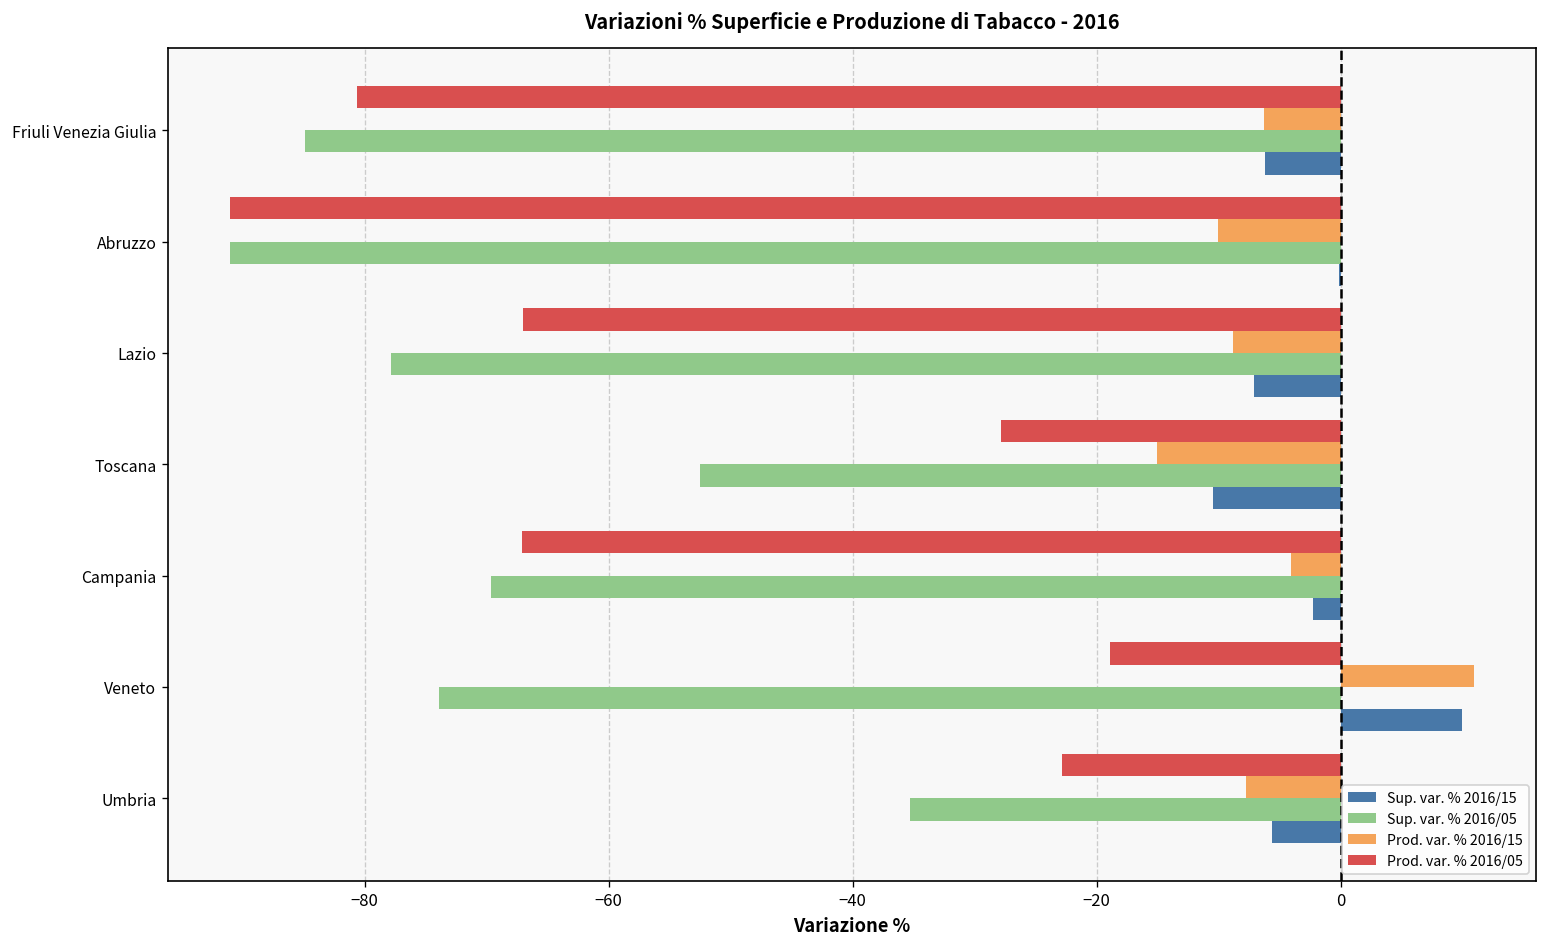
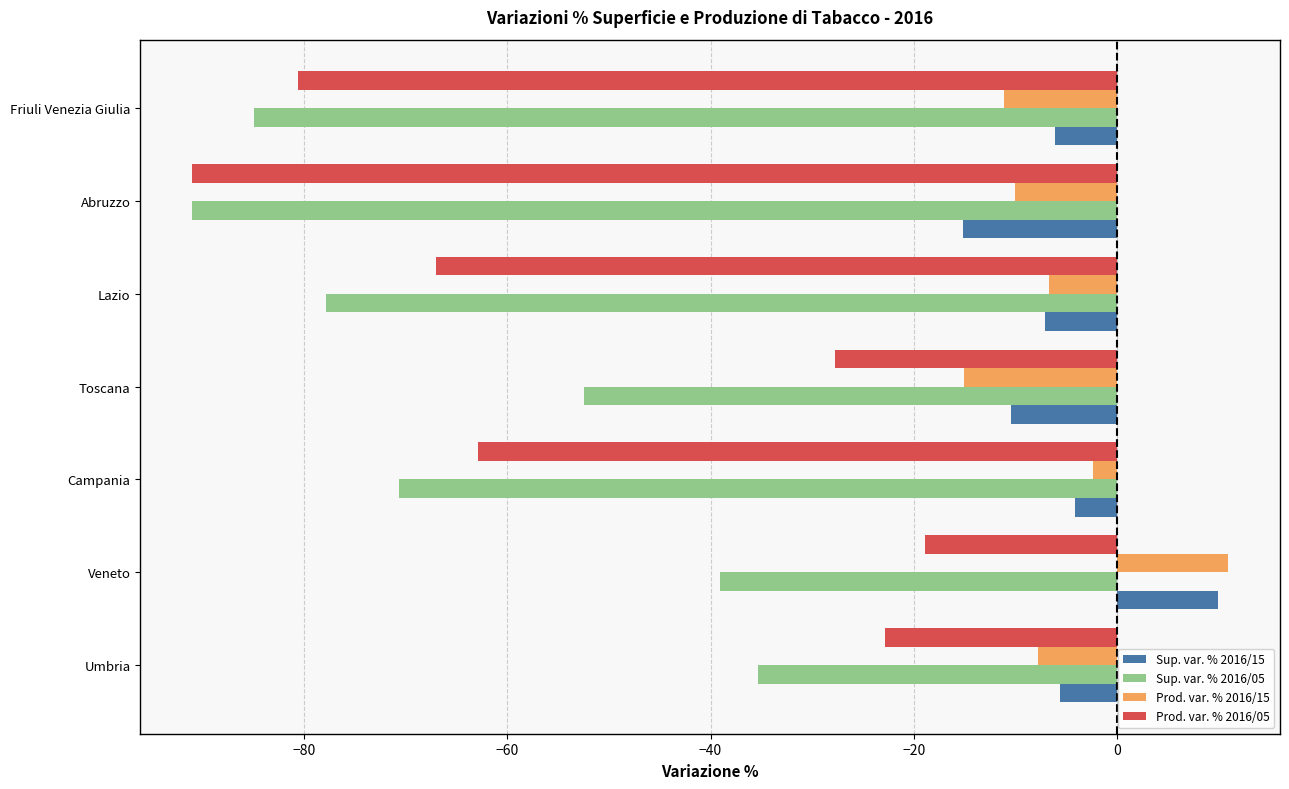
  {
    "Sup. var. % 2016/15": {
      "Friuli Venezia Giulia": -6.2,
-     "Abruzzo": -0.1,
+     "Abruzzo": -15.2,
      "Lazio": -7.1,
      "Toscana": -10.5,
-     "Campania": -2.2,
+     "Campania": -4.2,
      "Veneto": 9.9,
      "Umbria": -5.7
    },
    "Sup. var. % 2016/05": {
      "Friuli Venezia Giulia": -84.9,
      "Abruzzo": -91.0,
      "Lazio": -77.8,
      "Toscana": -52.5,
-     "Campania": -69.7,
-     "Veneto": -73.9,
+     "Campania": -70.7,
+     "Veneto": -39.0,
      "Umbria": -35.3
    },
    "Prod. var. % 2016/15": {
-     "Friuli Venezia Giulia": -6.3,
+     "Friuli Venezia Giulia": -11.2,
      "Abruzzo": -10.1,
-     "Lazio": -8.8,
+     "Lazio": -6.7,
      "Toscana": -15.1,
-     "Campania": -4.1,
+     "Campania": -2.4,
      "Veneto": 10.9,
      "Umbria": -7.8
    },
    "Prod. var. % 2016/05": {
      "Friuli Venezia Giulia": -80.6,
      "Abruzzo": -91.0,
      "Lazio": -67.0,
      "Toscana": -27.8,
-     "Campania": -67.1,
+     "Campania": -62.9,
      "Veneto": -18.9,
      "Umbria": -22.8
    }
  }
